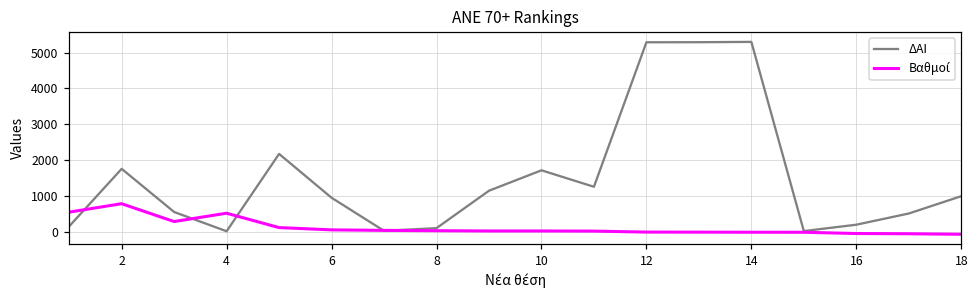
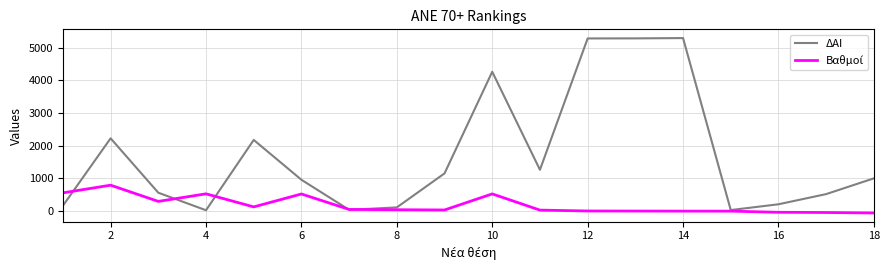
  {
    "ΔΑΙ": {
-     "2": 1800,
+     "2": 2200,
      "4": 0,
      "6": 1000,
-     "10": 1700,
+     "10": 4300,
      "12": 5300,
      "14": 5300,
      "16": 200,
      "18": 1000
    },
    "Βαθμοί": {
      "2": 800,
      "4": 500,
-     "6": 100,
-     "10": 0,
+     "6": 500,
+     "10": 500,
      "12": 0,
      "14": 0,
      "16": 0,
      "18": -100
    }
  }
